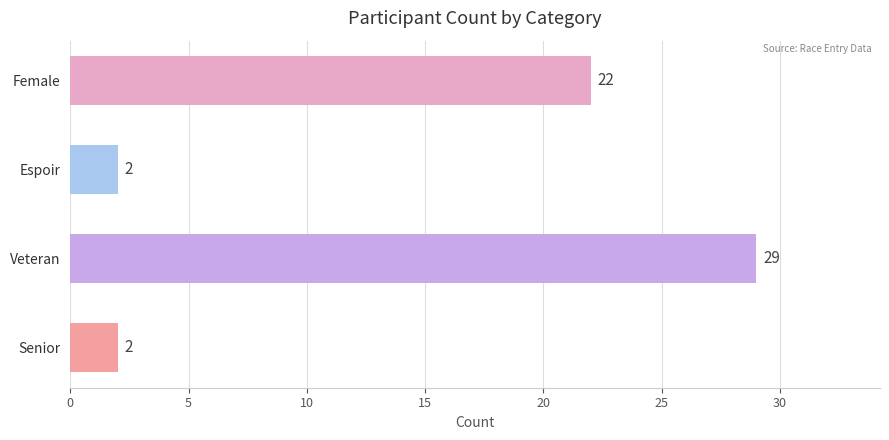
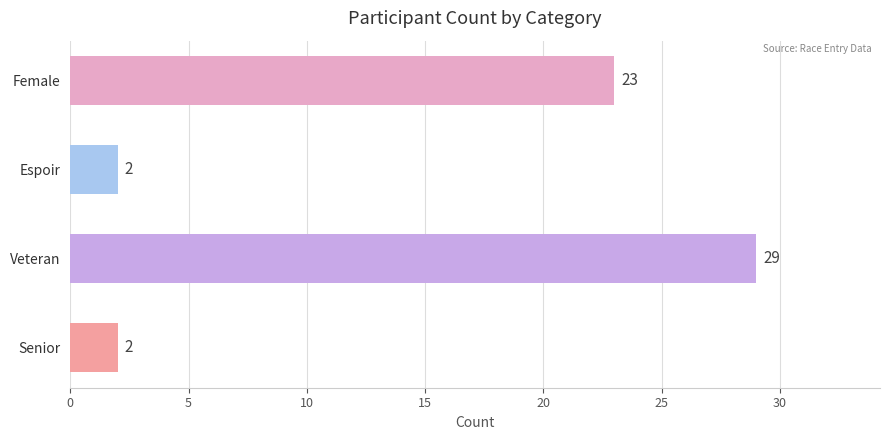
  {
-   "Female": 22,
+   "Female": 23,
    "Espoir": 2,
    "Veteran": 29,
    "Senior": 2
  }
